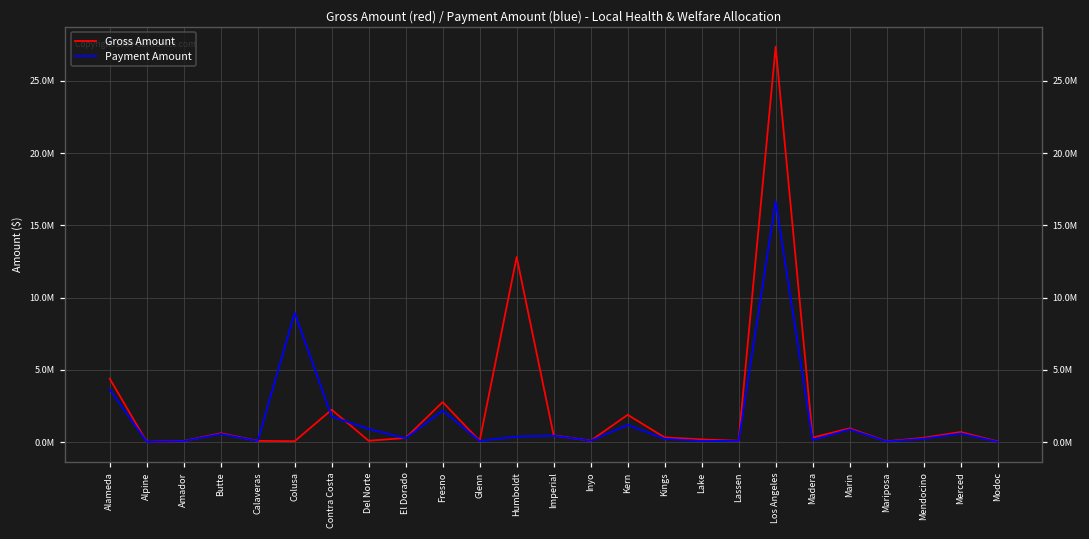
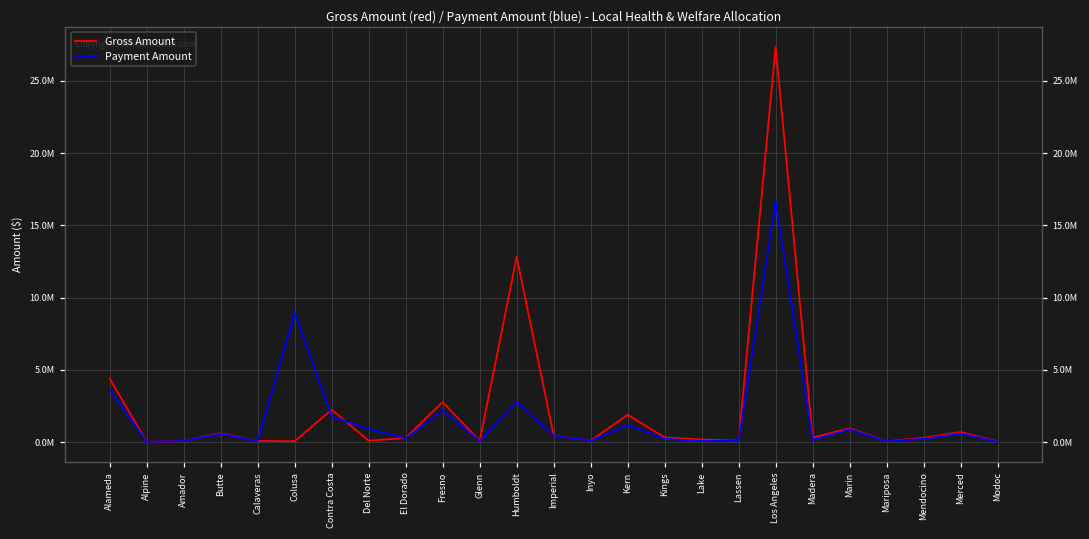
  {
    "Gross Amount": {
      "Alameda": 4400000,
      "Colusa": 100000,
      "Contra Costa": 2200000,
      "Del Norte": 100000,
      "Fresno": 2800000,
      "Humboldt": 12800000,
      "Kern": 1900000,
      "Los Angeles": 27400000
    },
    "Payment Amount": {
      "Alameda": 3600000,
      "Colusa": 8900000,
      "Contra Costa": 1800000,
      "Del Norte": 900000,
      "Fresno": 2200000,
-     "Humboldt": 400000,
+     "Humboldt": 2800000,
      "Kern": 1200000,
      "Los Angeles": 16700000
    }
  }
